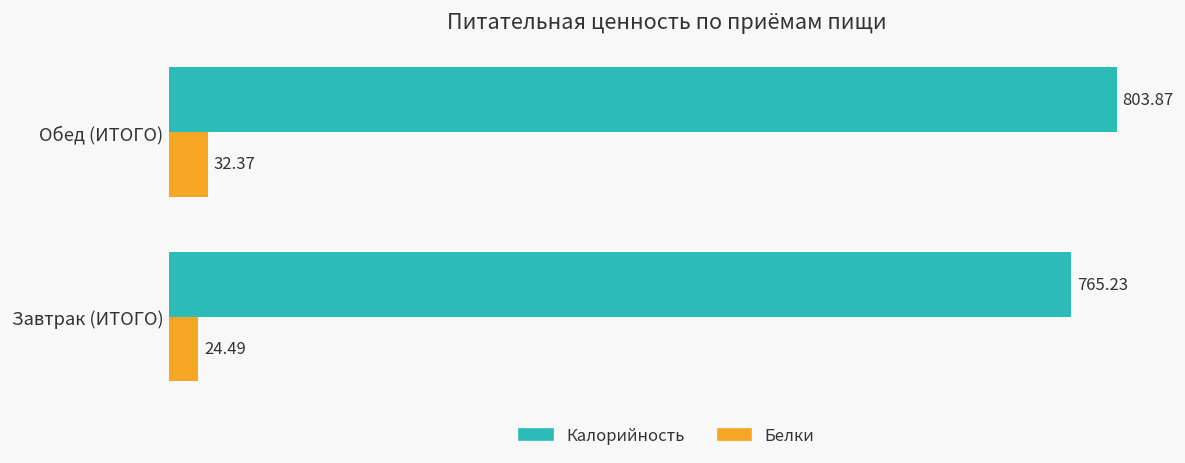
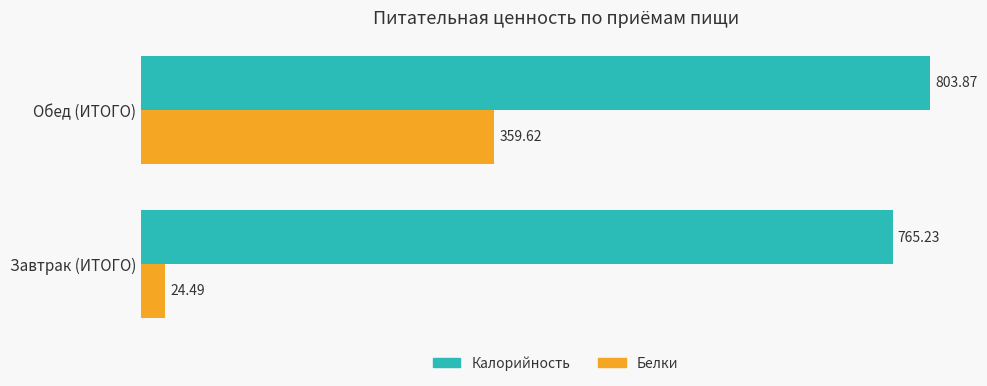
  {
    "Калорийность": {
      "Обед (ИТОГО)": 803.87,
      "Завтрак (ИТОГО)": 765.23
    },
    "Белки": {
-     "Обед (ИТОГО)": 32.37,
+     "Обед (ИТОГО)": 359.62,
      "Завтрак (ИТОГО)": 24.49
    }
  }
